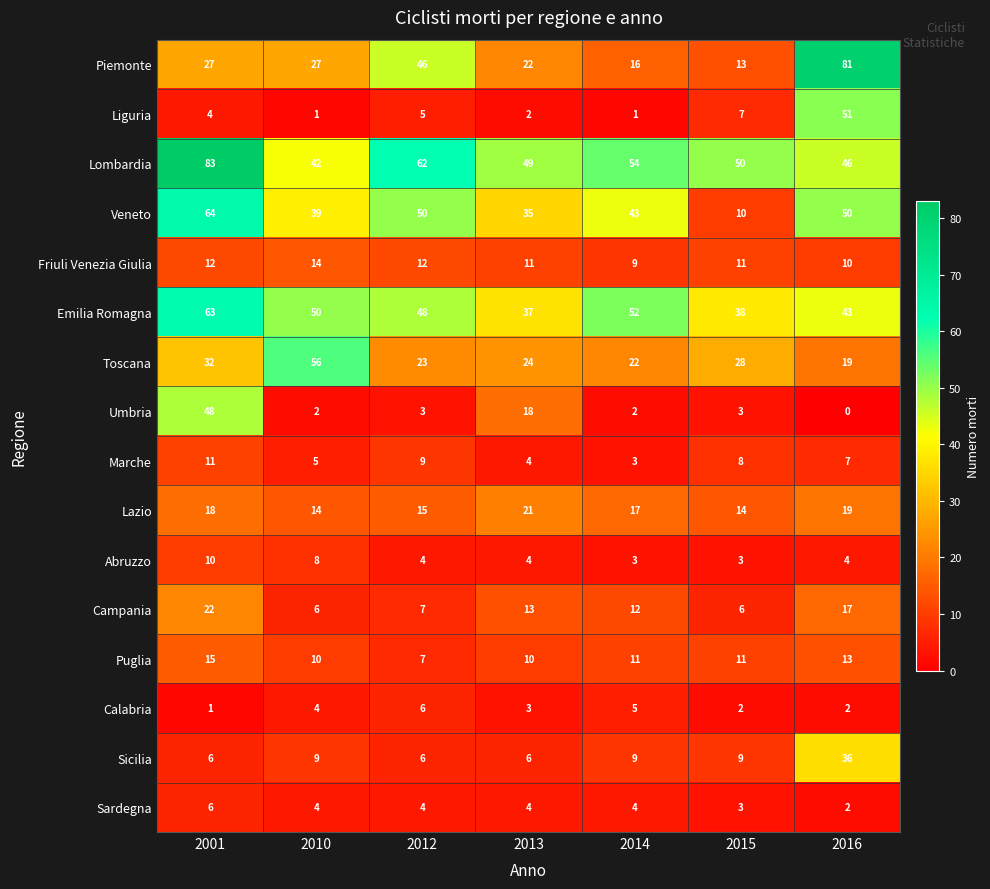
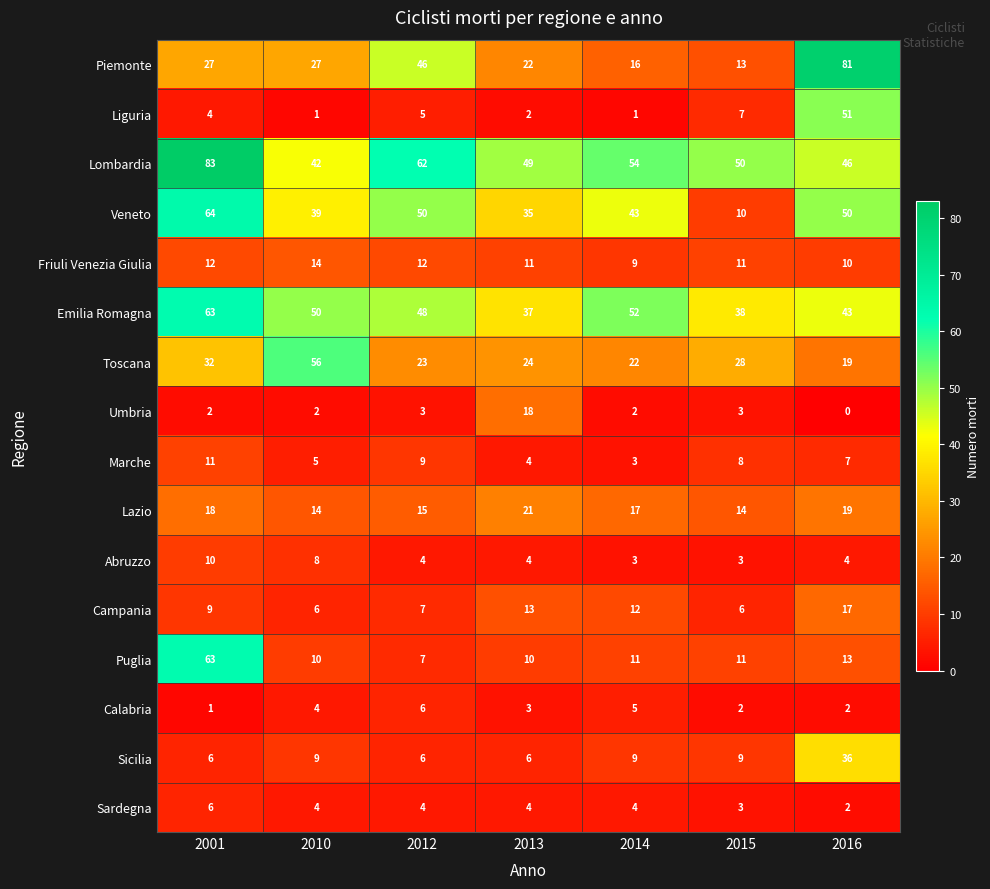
  {
    "Piemonte": {
      "2001": 27,
      "2010": 27,
      "2012": 46,
      "2013": 22,
      "2014": 16,
      "2015": 13,
      "2016": 81
    },
    "Liguria": {
      "2001": 4,
      "2010": 1,
      "2012": 5,
      "2013": 2,
      "2014": 1,
      "2015": 7,
      "2016": 51
    },
    "Lombardia": {
      "2001": 83,
      "2010": 42,
      "2012": 62,
      "2013": 49,
      "2014": 54,
      "2015": 50,
      "2016": 46
    },
    "Veneto": {
      "2001": 64,
      "2010": 39,
      "2012": 50,
      "2013": 35,
      "2014": 43,
      "2015": 10,
      "2016": 50
    },
    "Friuli Venezia Giulia": {
      "2001": 12,
      "2010": 14,
      "2012": 12,
      "2013": 11,
      "2014": 9,
      "2015": 11,
      "2016": 10
    },
    "Emilia Romagna": {
      "2001": 63,
      "2010": 50,
      "2012": 48,
      "2013": 37,
      "2014": 52,
      "2015": 38,
      "2016": 43
    },
    "Toscana": {
      "2001": 32,
      "2010": 56,
      "2012": 23,
      "2013": 24,
      "2014": 22,
      "2015": 28,
      "2016": 19
    },
    "Umbria": {
-     "2001": 48,
+     "2001": 2,
      "2010": 2,
      "2012": 3,
      "2013": 18,
      "2014": 2,
      "2015": 3,
      "2016": 0
    },
    "Marche": {
      "2001": 11,
      "2010": 5,
      "2012": 9,
      "2013": 4,
      "2014": 3,
      "2015": 8,
      "2016": 7
    },
    "Lazio": {
      "2001": 18,
      "2010": 14,
      "2012": 15,
      "2013": 21,
      "2014": 17,
      "2015": 14,
      "2016": 19
    },
    "Abruzzo": {
      "2001": 10,
      "2010": 8,
      "2012": 4,
      "2013": 4,
      "2014": 3,
      "2015": 3,
      "2016": 4
    },
    "Campania": {
-     "2001": 22,
+     "2001": 9,
      "2010": 6,
      "2012": 7,
      "2013": 13,
      "2014": 12,
      "2015": 6,
      "2016": 17
    },
    "Puglia": {
-     "2001": 15,
+     "2001": 63,
      "2010": 10,
      "2012": 7,
      "2013": 10,
      "2014": 11,
      "2015": 11,
      "2016": 13
    },
    "Calabria": {
      "2001": 1,
      "2010": 4,
      "2012": 6,
      "2013": 3,
      "2014": 5,
      "2015": 2,
      "2016": 2
    },
    "Sicilia": {
      "2001": 6,
      "2010": 9,
      "2012": 6,
      "2013": 6,
      "2014": 9,
      "2015": 9,
      "2016": 36
    },
    "Sardegna": {
      "2001": 6,
      "2010": 4,
      "2012": 4,
      "2013": 4,
      "2014": 4,
      "2015": 3,
      "2016": 2
    }
  }
